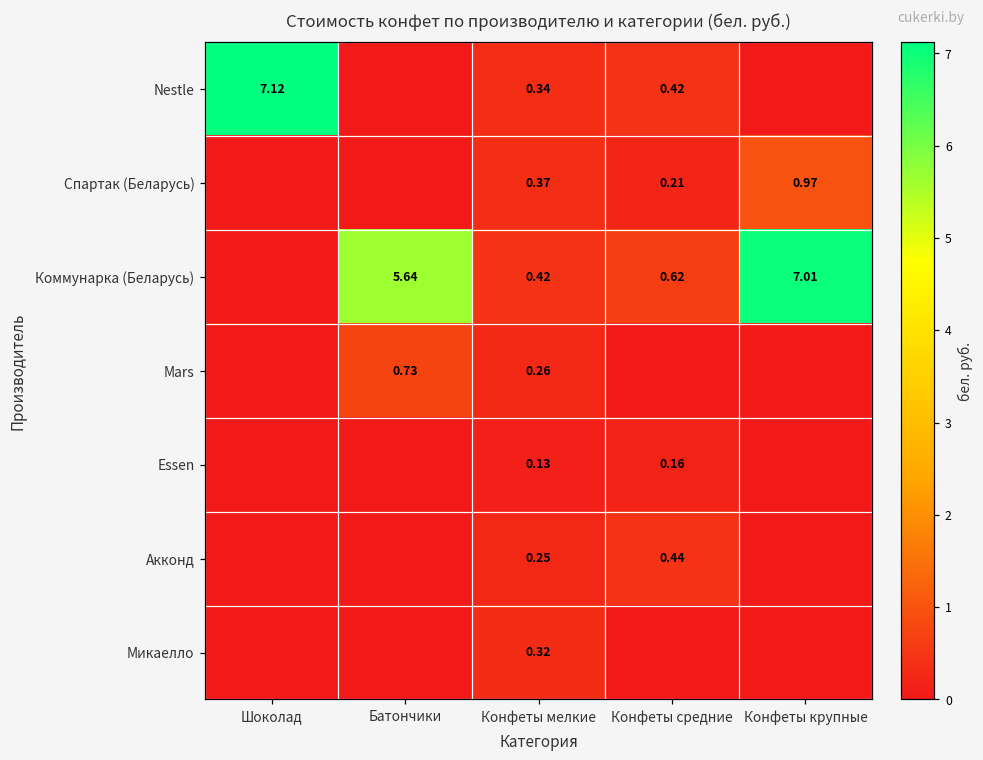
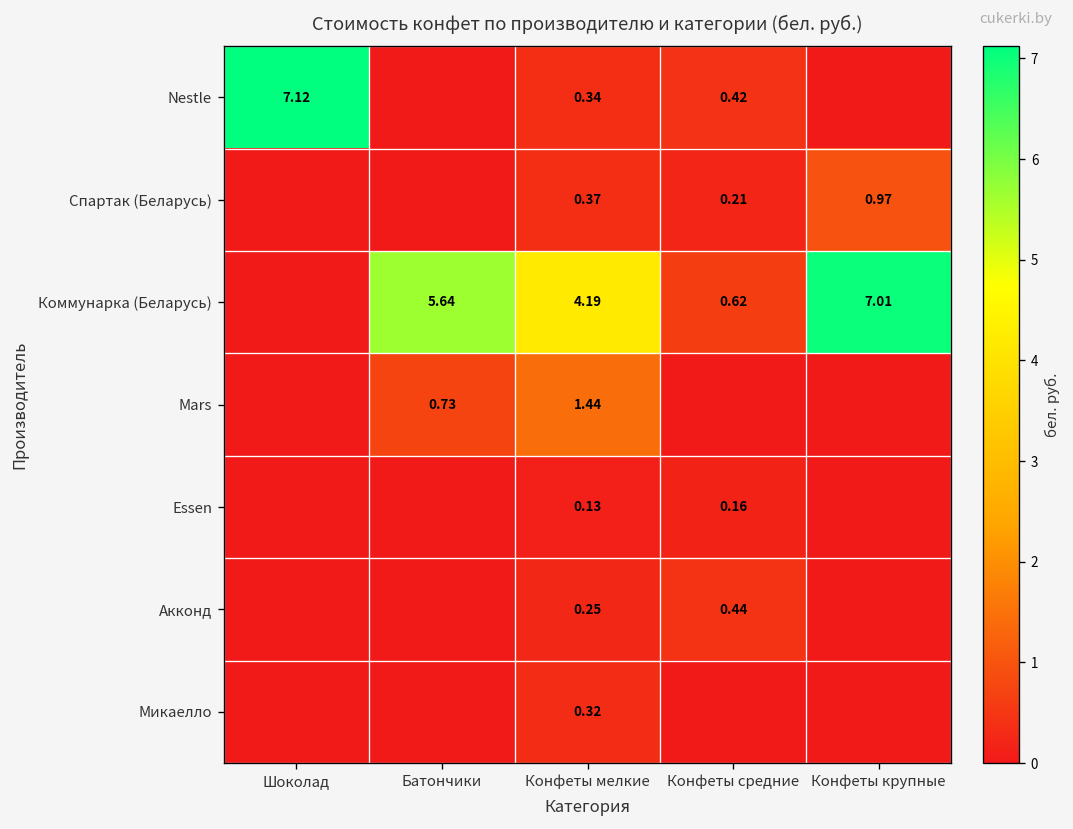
  {
    "Nestle": {
      "Шоколад": 7.12,
      "Конфеты мелкие": 0.34,
      "Конфеты средние": 0.42
    },
    "Спартак (Беларусь)": {
      "Конфеты мелкие": 0.37,
      "Конфеты средние": 0.21,
      "Конфеты крупные": 0.97
    },
    "Коммунарка (Беларусь)": {
      "Батончики": 5.64,
-     "Конфеты мелкие": 0.42,
+     "Конфеты мелкие": 4.19,
      "Конфеты средние": 0.62,
      "Конфеты крупные": 7.01
    },
    "Mars": {
      "Батончики": 0.73,
-     "Конфеты мелкие": 0.26
+     "Конфеты мелкие": 1.44
    },
    "Essen": {
      "Конфеты мелкие": 0.13,
      "Конфеты средние": 0.16
    },
    "Акконд": {
      "Конфеты мелкие": 0.25,
      "Конфеты средние": 0.44
    },
    "Микаелло": {
      "Конфеты мелкие": 0.32
    }
  }
